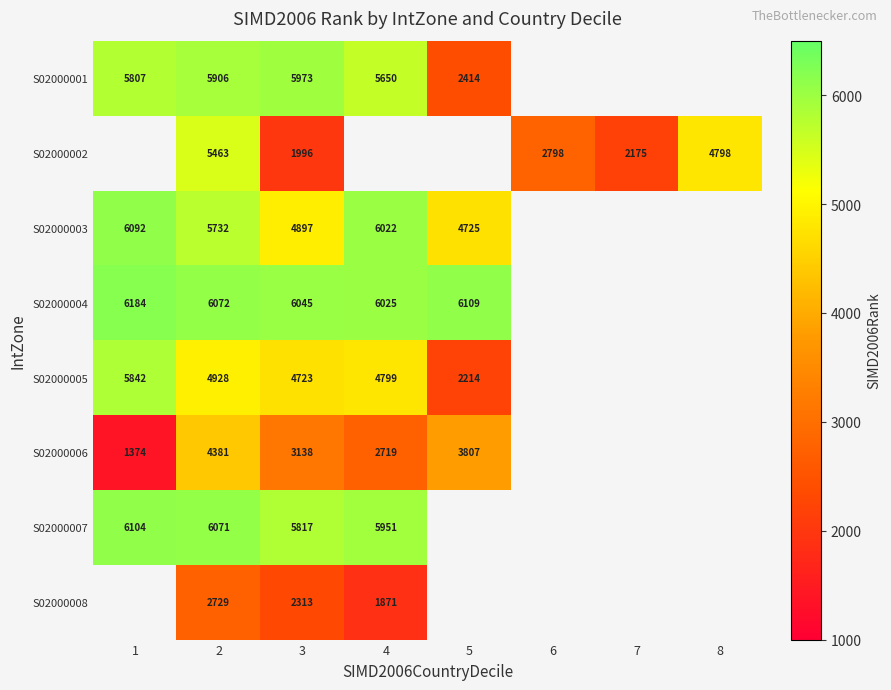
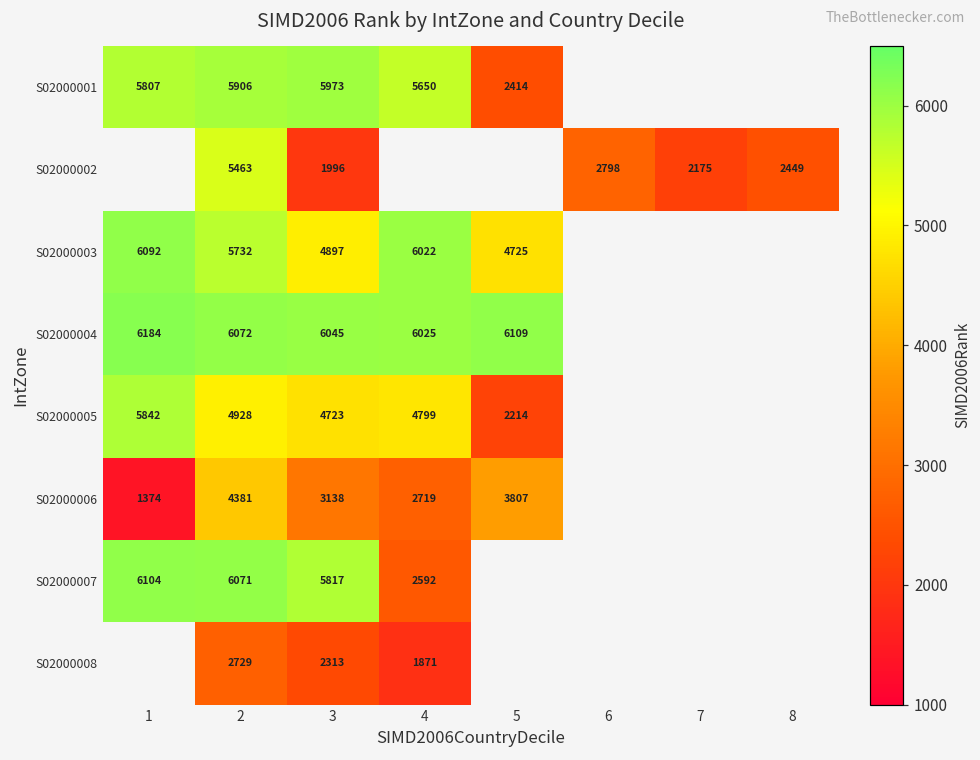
  {
    "S02000001": {
      "1": 5807,
      "2": 5906,
      "3": 5973,
      "4": 5650,
      "5": 2414
    },
    "S02000002": {
      "2": 5463,
      "3": 1996,
      "6": 2798,
      "7": 2175,
-     "8": 4798
+     "8": 2449
    },
    "S02000003": {
      "1": 6092,
      "2": 5732,
      "3": 4897,
      "4": 6022,
      "5": 4725
    },
    "S02000004": {
      "1": 6184,
      "2": 6072,
      "3": 6045,
      "4": 6025,
      "5": 6109
    },
    "S02000005": {
      "1": 5842,
      "2": 4928,
      "3": 4723,
      "4": 4799,
      "5": 2214
    },
    "S02000006": {
      "1": 1374,
      "2": 4381,
      "3": 3138,
      "4": 2719,
      "5": 3807
    },
    "S02000007": {
      "1": 6104,
      "2": 6071,
      "3": 5817,
-     "4": 5951
+     "4": 2592
    },
    "S02000008": {
      "2": 2729,
      "3": 2313,
      "4": 1871
    }
  }
